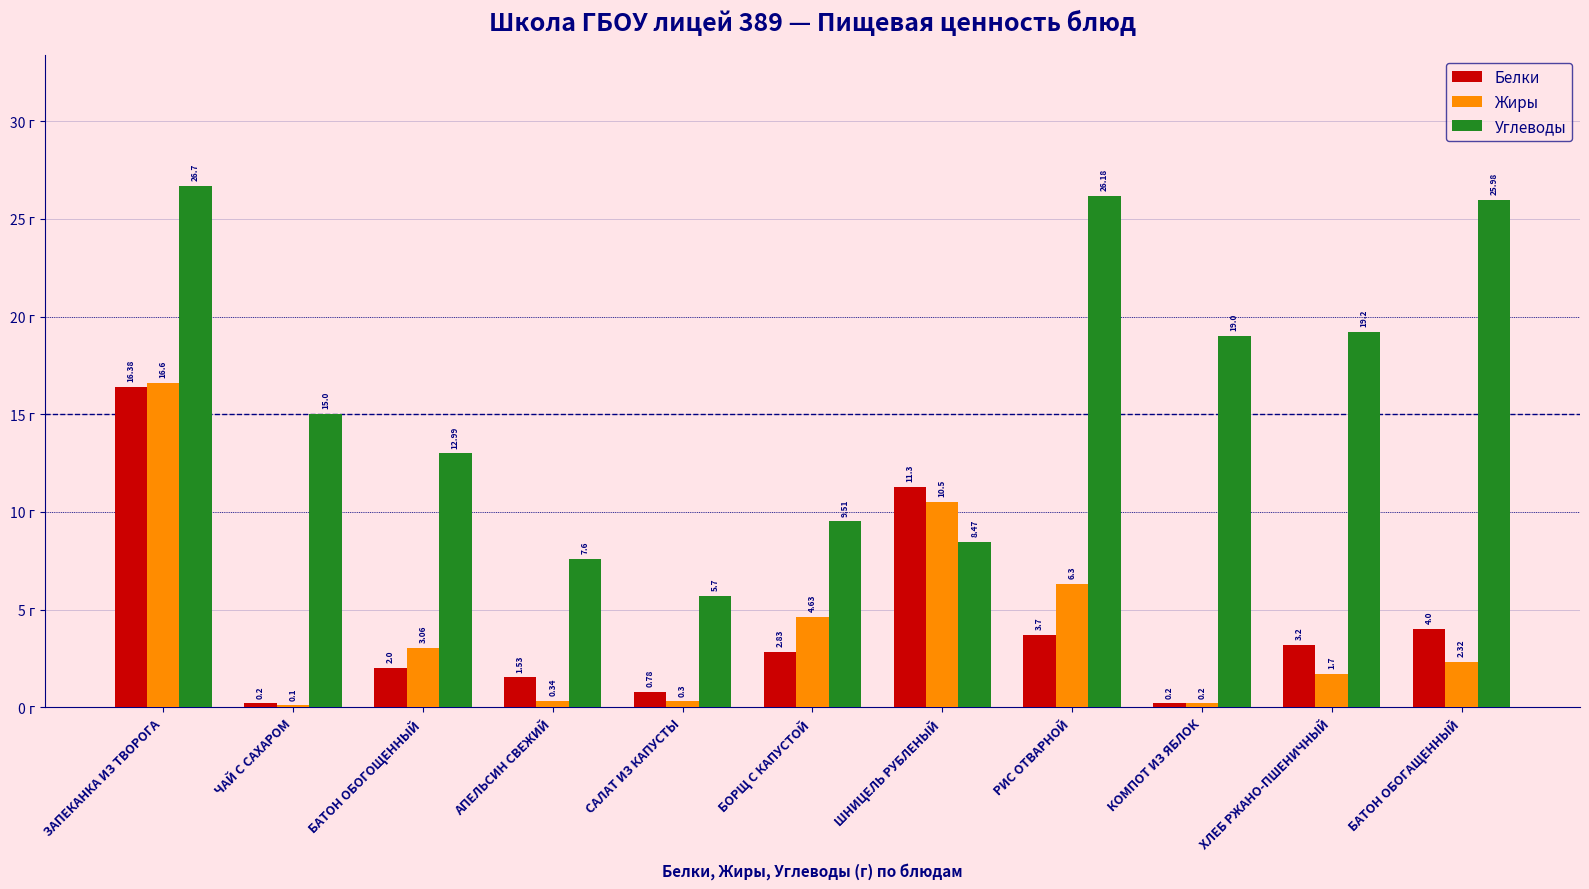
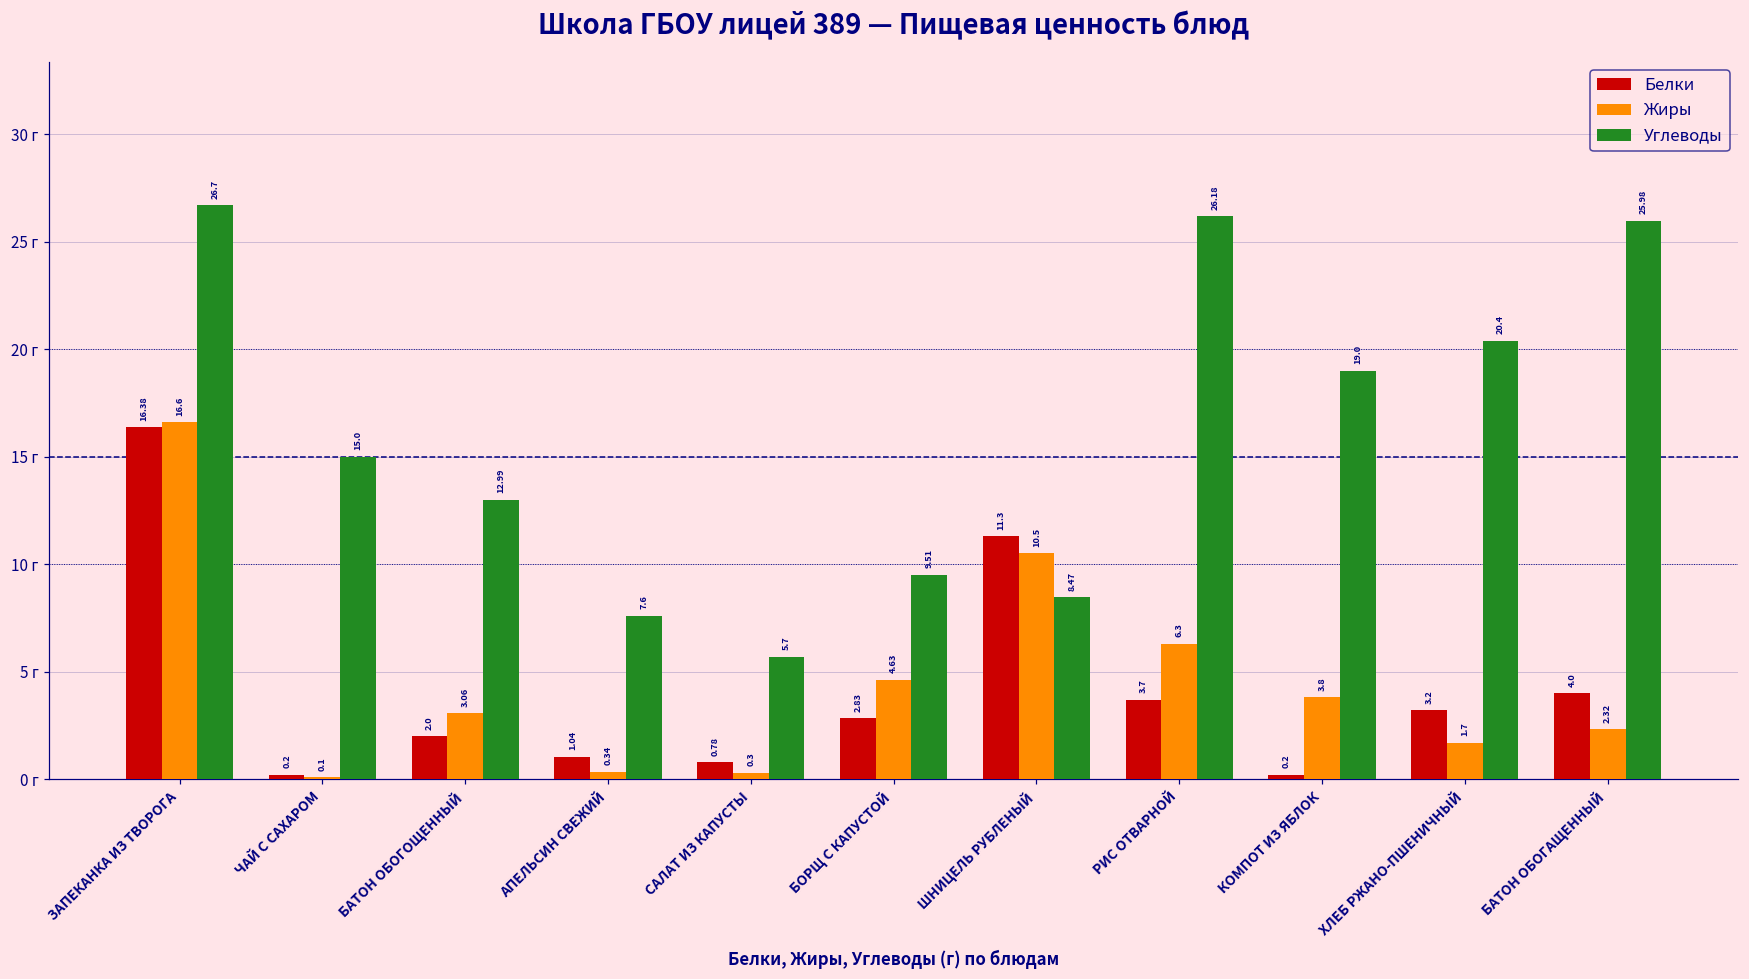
  {
    "Белки": {
      "ЗАПЕКАНКА ИЗ ТВОРОГА": 16.38,
      "ЧАЙ С САХАРОМ": 0.2,
      "БАТОН ОБОГОЩЕННЫЙ": 2.0,
-     "АПЕЛЬСИН СВЕЖИЙ": 1.53,
+     "АПЕЛЬСИН СВЕЖИЙ": 1.04,
      "САЛАТ ИЗ КАПУСТЫ": 0.78,
      "БОРЩ С КАПУСТОЙ": 2.83,
      "ШНИЦЕЛЬ РУБЛЕНЫЙ": 11.3,
      "РИС ОТВАРНОЙ": 3.7,
      "КОМПОТ ИЗ ЯБЛОК": 0.2,
      "ХЛЕБ РЖАНО-ПШЕНИЧНЫЙ": 3.2,
      "БАТОН ОБОГАЩЕННЫЙ": 4.0
    },
    "Жиры": {
      "ЗАПЕКАНКА ИЗ ТВОРОГА": 16.6,
      "ЧАЙ С САХАРОМ": 0.1,
      "БАТОН ОБОГОЩЕННЫЙ": 3.06,
      "АПЕЛЬСИН СВЕЖИЙ": 0.34,
      "САЛАТ ИЗ КАПУСТЫ": 0.3,
      "БОРЩ С КАПУСТОЙ": 4.63,
      "ШНИЦЕЛЬ РУБЛЕНЫЙ": 10.5,
      "РИС ОТВАРНОЙ": 6.3,
-     "КОМПОТ ИЗ ЯБЛОК": 0.2,
+     "КОМПОТ ИЗ ЯБЛОК": 3.8,
      "ХЛЕБ РЖАНО-ПШЕНИЧНЫЙ": 1.7,
      "БАТОН ОБОГАЩЕННЫЙ": 2.32
    },
    "Углеводы": {
      "ЗАПЕКАНКА ИЗ ТВОРОГА": 26.7,
      "ЧАЙ С САХАРОМ": 15.0,
      "БАТОН ОБОГОЩЕННЫЙ": 12.99,
      "АПЕЛЬСИН СВЕЖИЙ": 7.6,
      "САЛАТ ИЗ КАПУСТЫ": 5.7,
      "БОРЩ С КАПУСТОЙ": 9.51,
      "ШНИЦЕЛЬ РУБЛЕНЫЙ": 8.47,
      "РИС ОТВАРНОЙ": 26.18,
      "КОМПОТ ИЗ ЯБЛОК": 19.0,
-     "ХЛЕБ РЖАНО-ПШЕНИЧНЫЙ": 19.2,
+     "ХЛЕБ РЖАНО-ПШЕНИЧНЫЙ": 20.4,
      "БАТОН ОБОГАЩЕННЫЙ": 25.98
    }
  }
